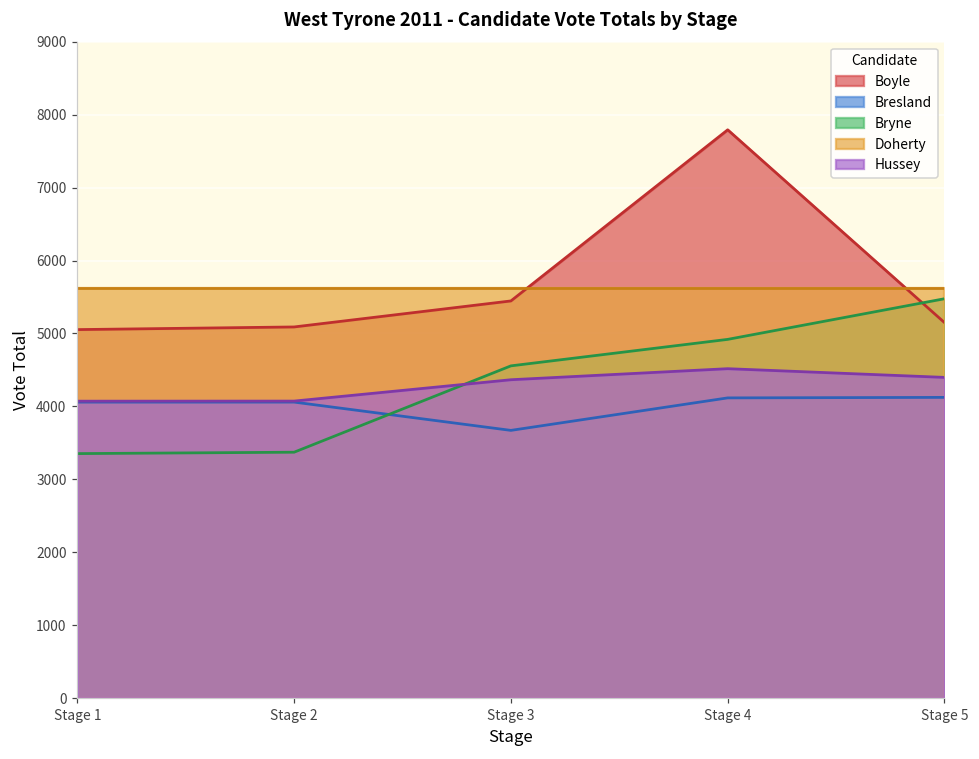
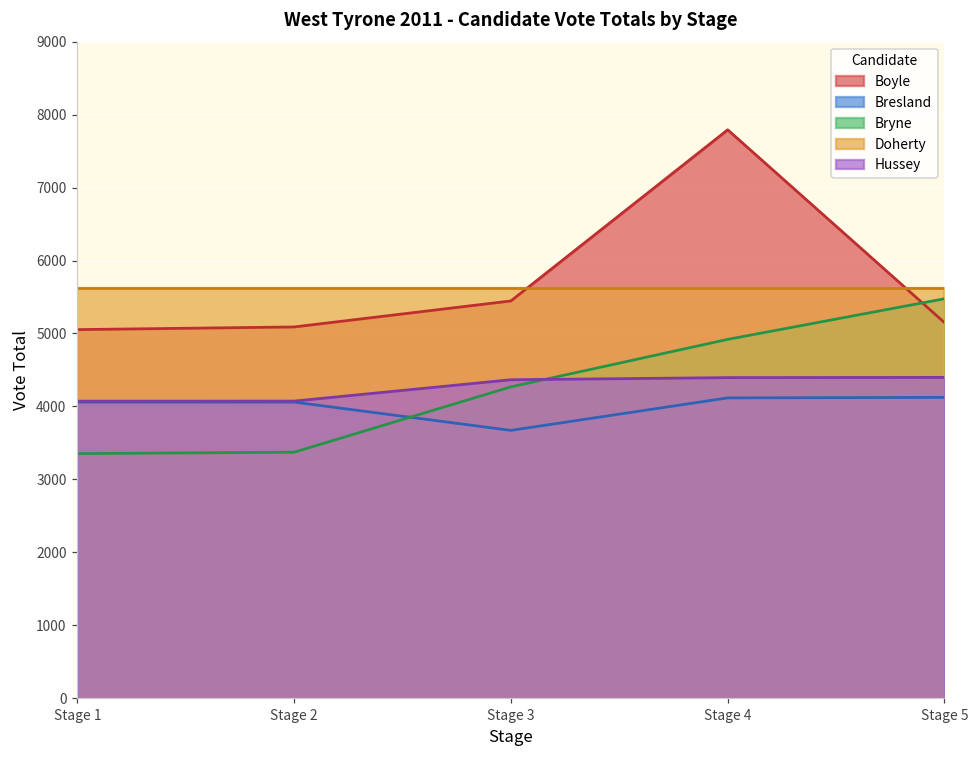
  {
    "Boyle": {
      "Stage 1": 5100,
      "Stage 2": 5100,
      "Stage 3": 5400,
      "Stage 4": 7800,
      "Stage 5": 5100
    },
    "Bresland": {
      "Stage 3": 3700,
      "Stage 4": 4100,
      "Stage 5": 4100
    },
    "Bryne": {
      "Stage 1": 3400,
      "Stage 2": 3400,
-     "Stage 3": 4600,
+     "Stage 3": 4300,
      "Stage 4": 4900,
      "Stage 5": 5500
    },
    "Doherty": {
      "Stage 1": 5600,
      "Stage 2": 5600,
      "Stage 3": 5600,
      "Stage 4": 5600,
      "Stage 5": 5600
    },
    "Hussey": {
      "Stage 3": 4400,
-     "Stage 4": 4500,
+     "Stage 4": 4400,
      "Stage 5": 4400
    }
  }
